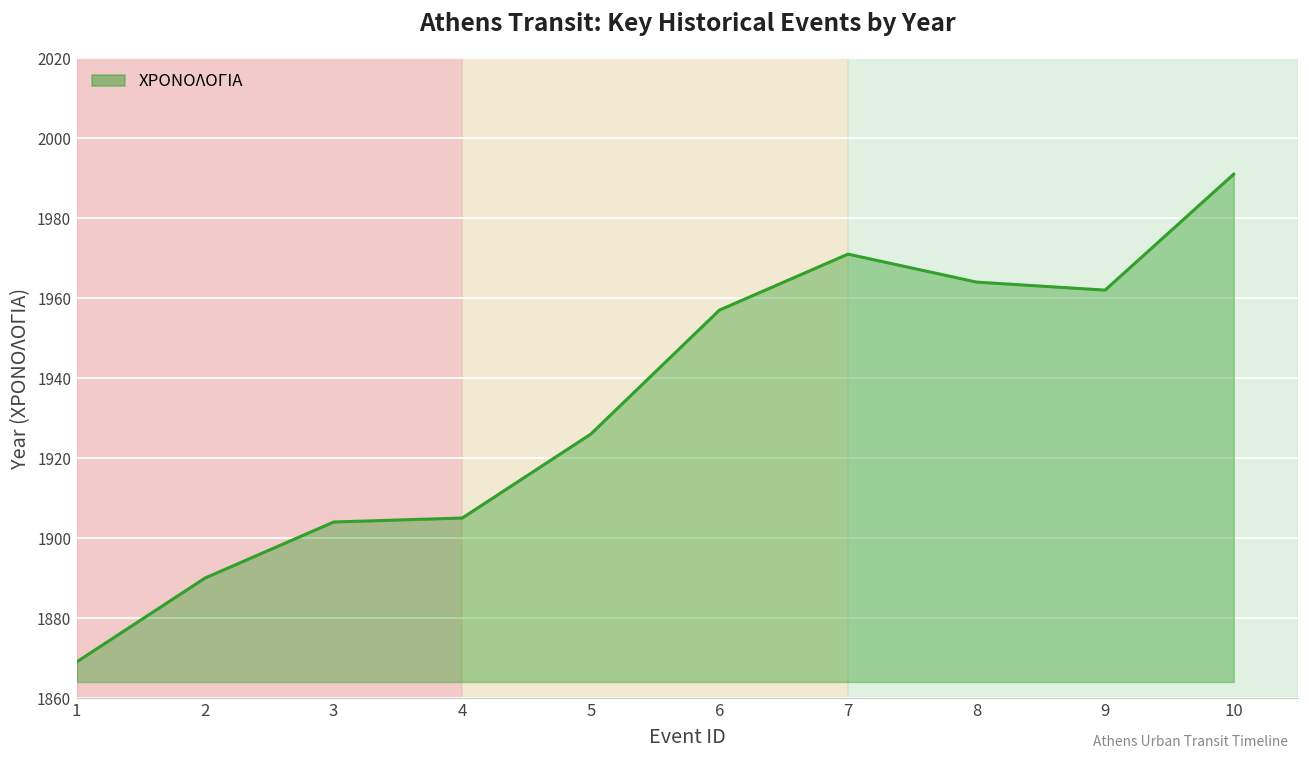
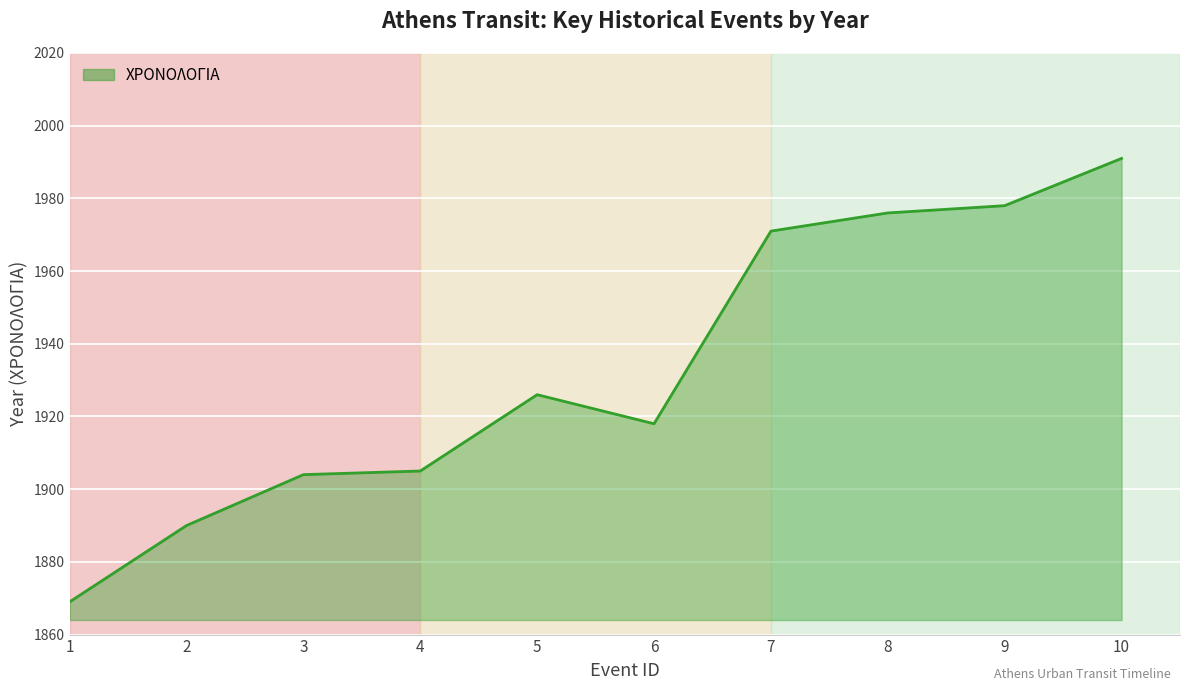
  {
    "1": 1869,
    "2": 1890,
    "3": 1904,
    "4": 1905,
    "5": 1926,
-   "6": 1957,
+   "6": 1918,
    "7": 1971,
-   "8": 1964,
-   "9": 1962,
+   "8": 1976,
+   "9": 1978,
    "10": 1991
  }
